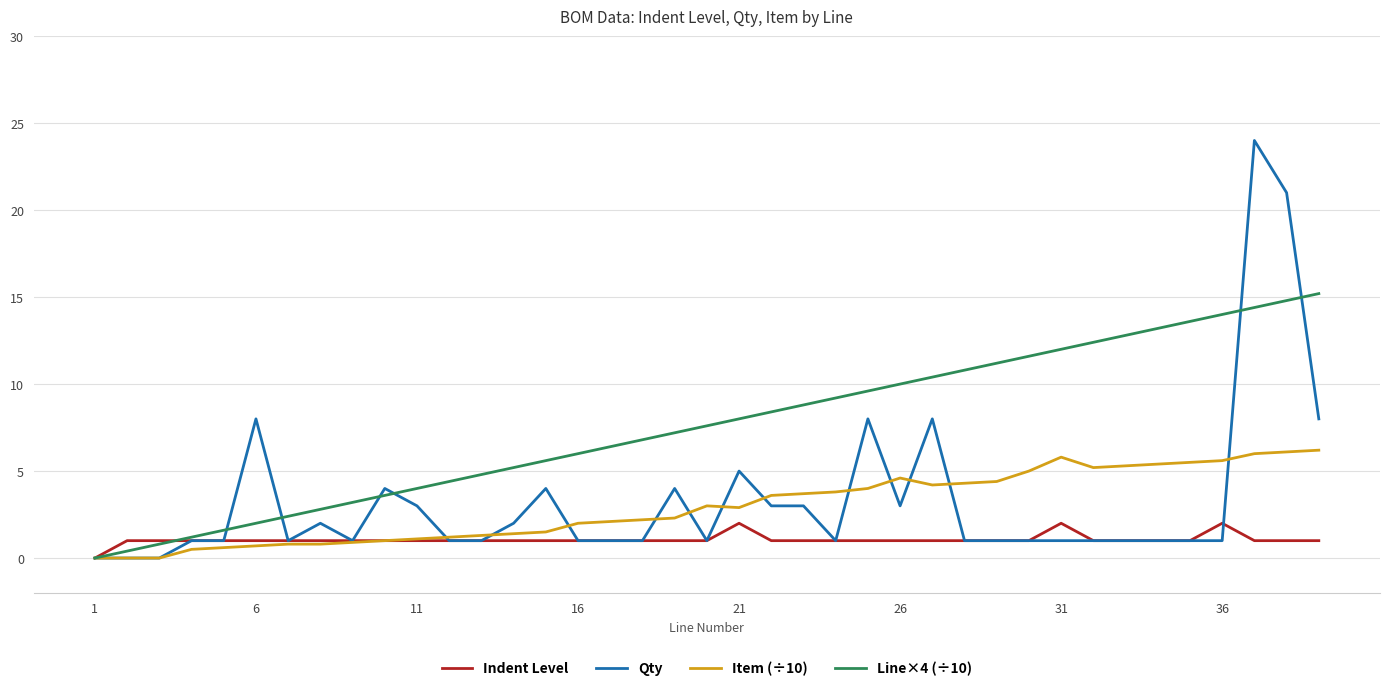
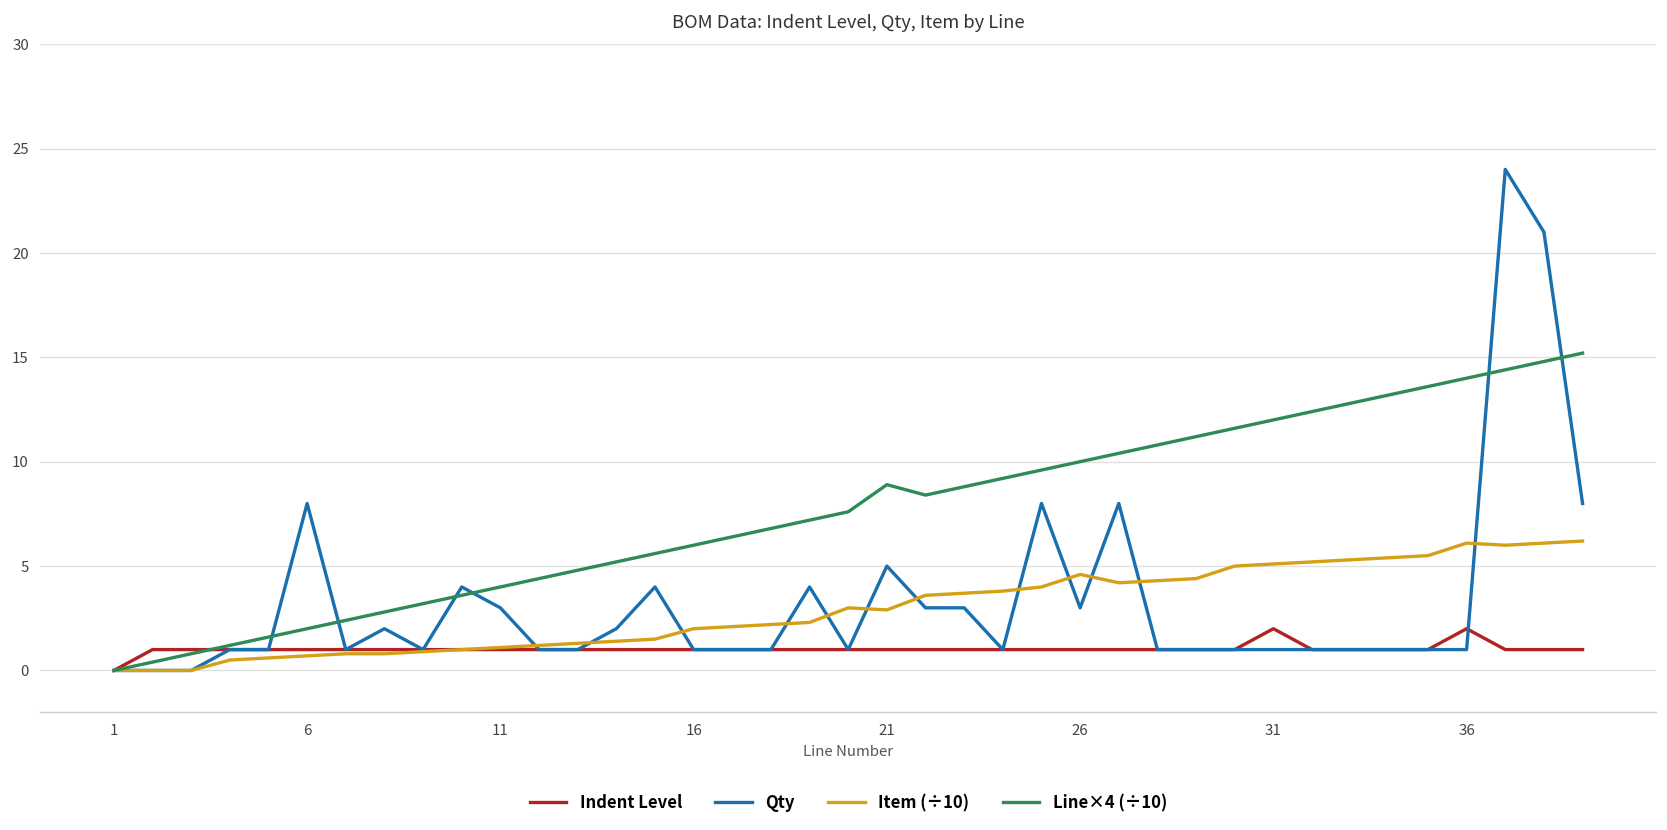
  {
    "Indent Level": {
      "6": 1,
-     "21": 2,
+     "21": 1,
      "26": 1,
      "31": 2,
      "36": 2
    },
    "Qty": {
      "6": 8.0,
      "11": 3.0,
      "21": 5.0,
      "26": 3.0,
      "31": 1.0,
      "36": 1.0
    },
    "Item (÷10)": {
      "6": 0.7,
      "16": 2.0,
      "21": 2.9,
      "26": 4.6,
-     "31": 5.8,
-     "36": 5.6
+     "31": 5.1,
+     "36": 6.1
    },
    "Line×4 (÷10)": {
      "6": 2.0,
      "11": 4.0,
      "16": 6.0,
-     "21": 8.0,
+     "21": 8.9,
      "26": 10.0,
      "31": 12.0,
      "36": 14.0
    }
  }
